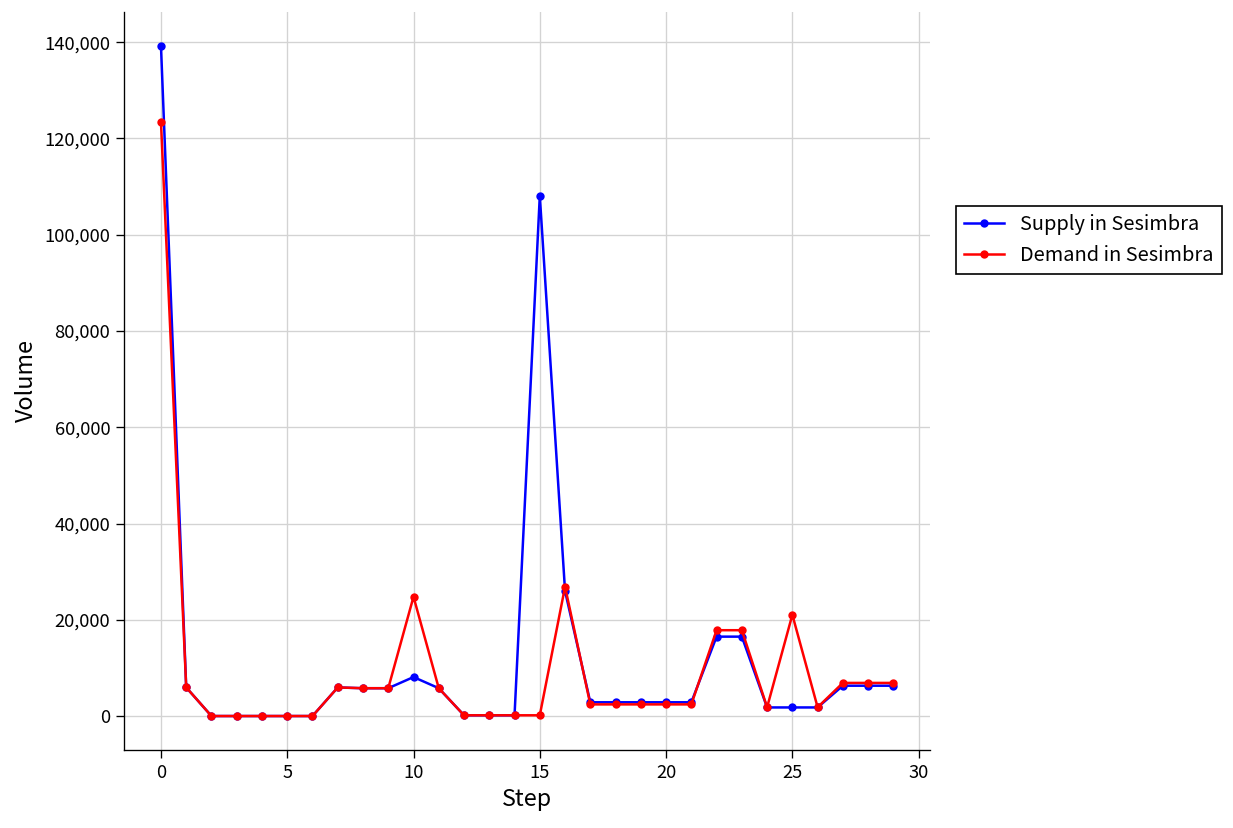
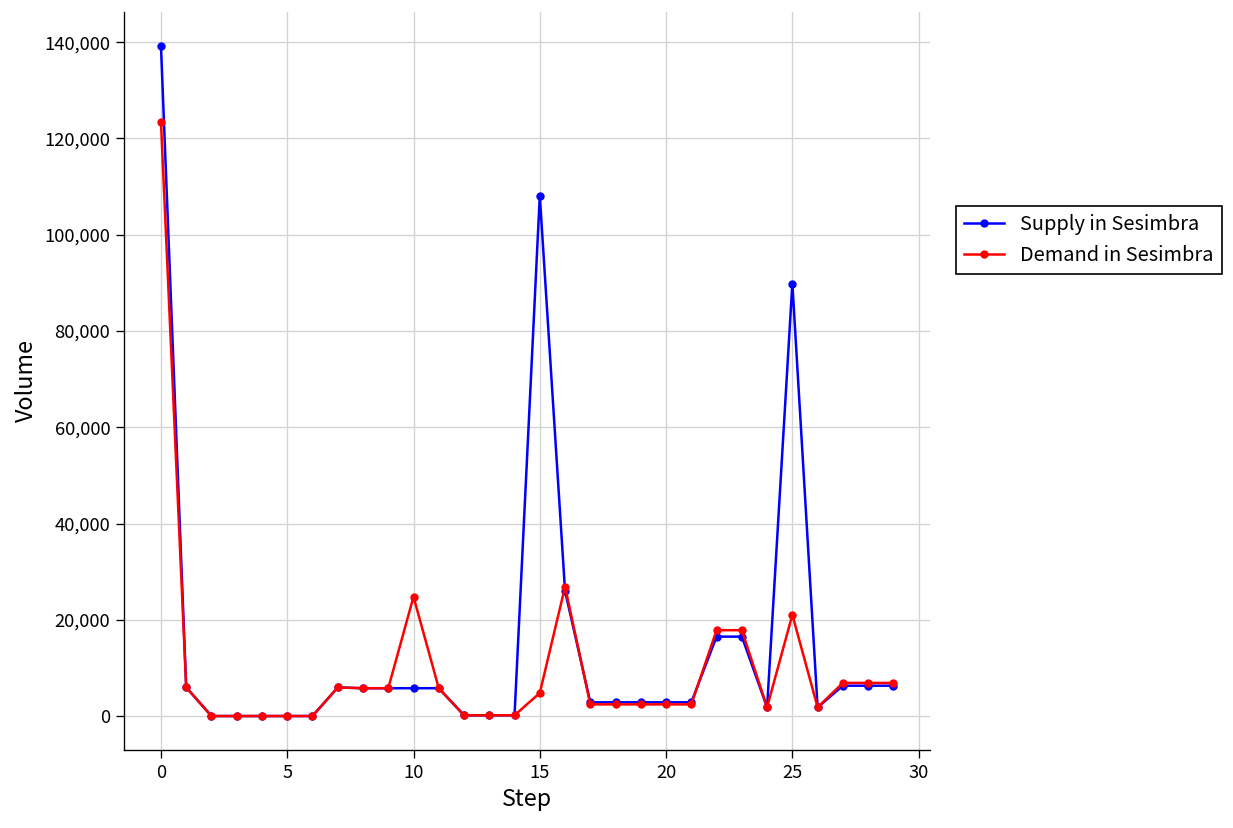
  {
    "Supply in Sesimbra": {
      "0": "139,000",
-     "10": "8,000",
+     "10": "6,000",
      "15": "108,000",
-     "25": "2,000"
+     "25": "90,000"
    },
    "Demand in Sesimbra": {
      "0": "123,000",
      "10": "25,000",
-     "15": "0",
+     "15": "5,000",
      "25": "21,000"
    }
  }
